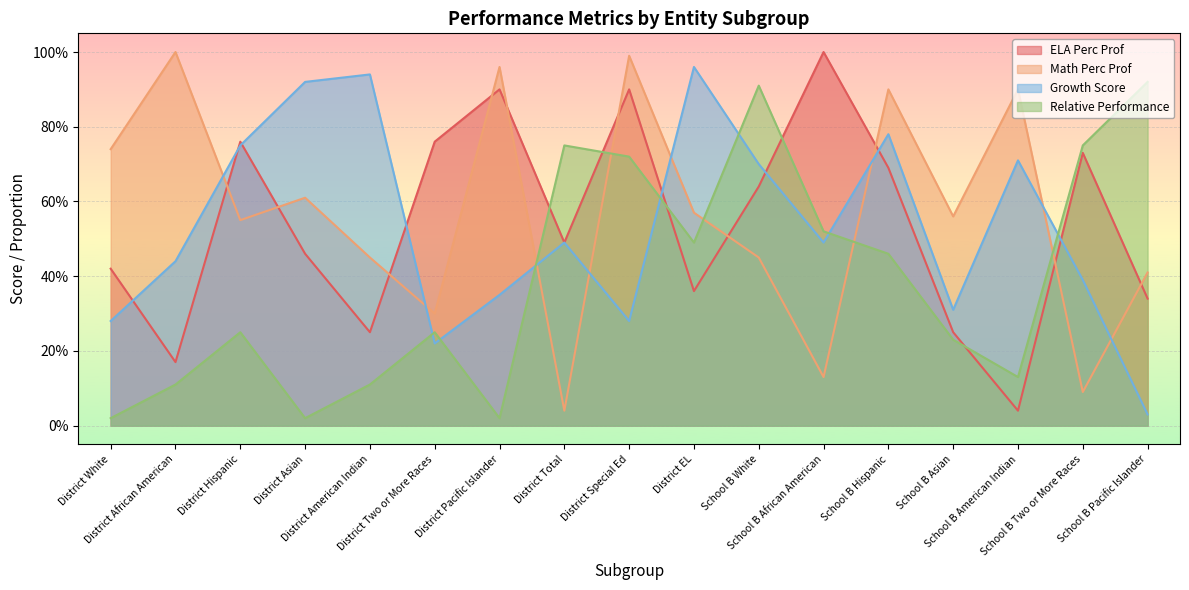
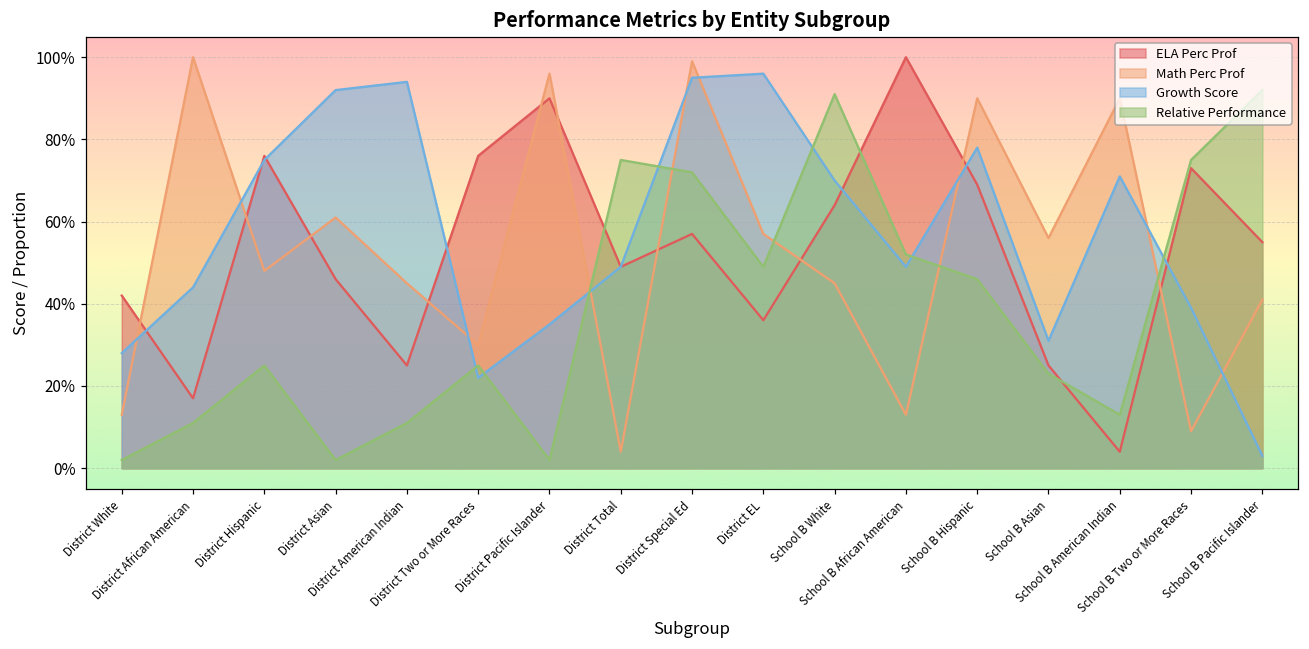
  {
    "ELA Perc Prof": {
      "District White": "42%",
      "District African American": "17%",
      "District Hispanic": "76%",
      "District Asian": "46%",
      "District American Indian": "25%",
      "District Two or More Races": "76%",
      "District Pacific Islander": "90%",
-     "District Special Ed": "90%",
+     "District Special Ed": "57%",
      "District EL": "36%",
      "School B White": "64%",
      "School B African American": "100%",
      "School B Hispanic": "69%",
      "School B Asian": "25%",
      "School B American Indian": "4%",
      "School B Two or More Races": "73%",
-     "School B Pacific Islander": "34%"
+     "School B Pacific Islander": "55%"
    },
    "Math Perc Prof": {
-     "District White": "74%",
+     "District White": "13%",
      "District African American": "100%",
-     "District Hispanic": "55%",
+     "District Hispanic": "48%",
      "District Asian": "61%",
      "District American Indian": "45%",
      "District Two or More Races": "30%",
      "District Pacific Islander": "96%",
      "District Total": "4%",
      "District Special Ed": "99%",
      "District EL": "57%",
      "School B White": "45%",
      "School B African American": "13%",
      "School B Hispanic": "90%",
      "School B Asian": "56%",
      "School B Two or More Races": "9%",
      "School B Pacific Islander": "41%"
    },
    "Growth Score": {
      "District White": "28%",
      "District African American": "44%",
      "District Hispanic": "75%",
      "District Asian": "92%",
      "District American Indian": "94%",
      "District Two or More Races": "22%",
      "District Pacific Islander": "35%",
-     "District Special Ed": "28%",
+     "District Special Ed": "95%",
      "District EL": "96%",
      "School B White": "70%",
      "School B African American": "49%",
      "School B Hispanic": "78%",
      "School B Asian": "31%",
      "School B American Indian": "71%",
      "School B Two or More Races": "39%",
      "School B Pacific Islander": "3%"
    },
    "Relative Performance": {
      "District White": "2%",
      "District African American": "11%",
      "District Hispanic": "25%",
      "District Asian": "2%",
      "District American Indian": "11%",
      "District Two or More Races": "25%",
      "District Pacific Islander": "2%",
      "District Total": "75%",
      "District Special Ed": "72%",
      "District EL": "49%",
      "School B White": "91%",
      "School B African American": "52%",
      "School B Hispanic": "46%",
      "School B Asian": "23%",
      "School B American Indian": "13%",
      "School B Two or More Races": "75%"
    }
  }
